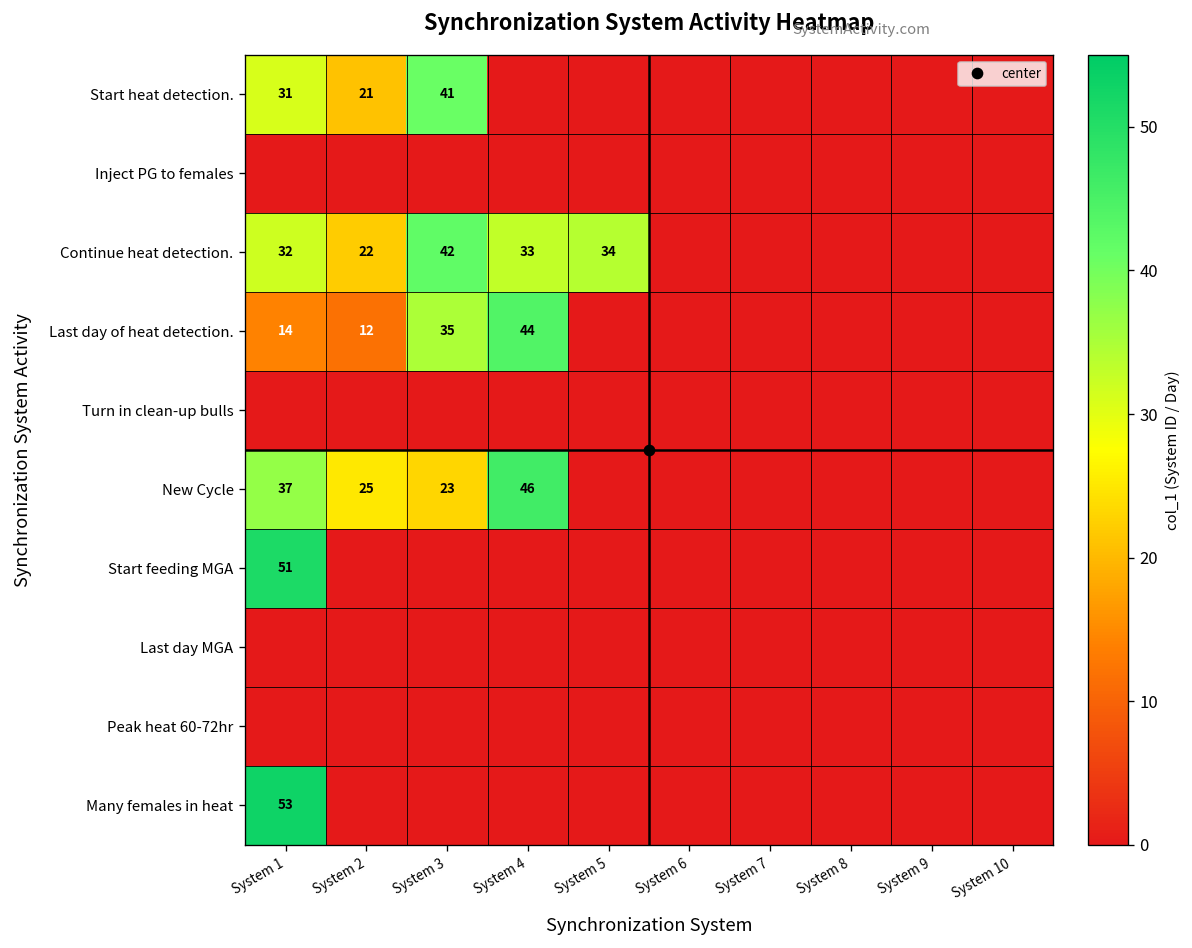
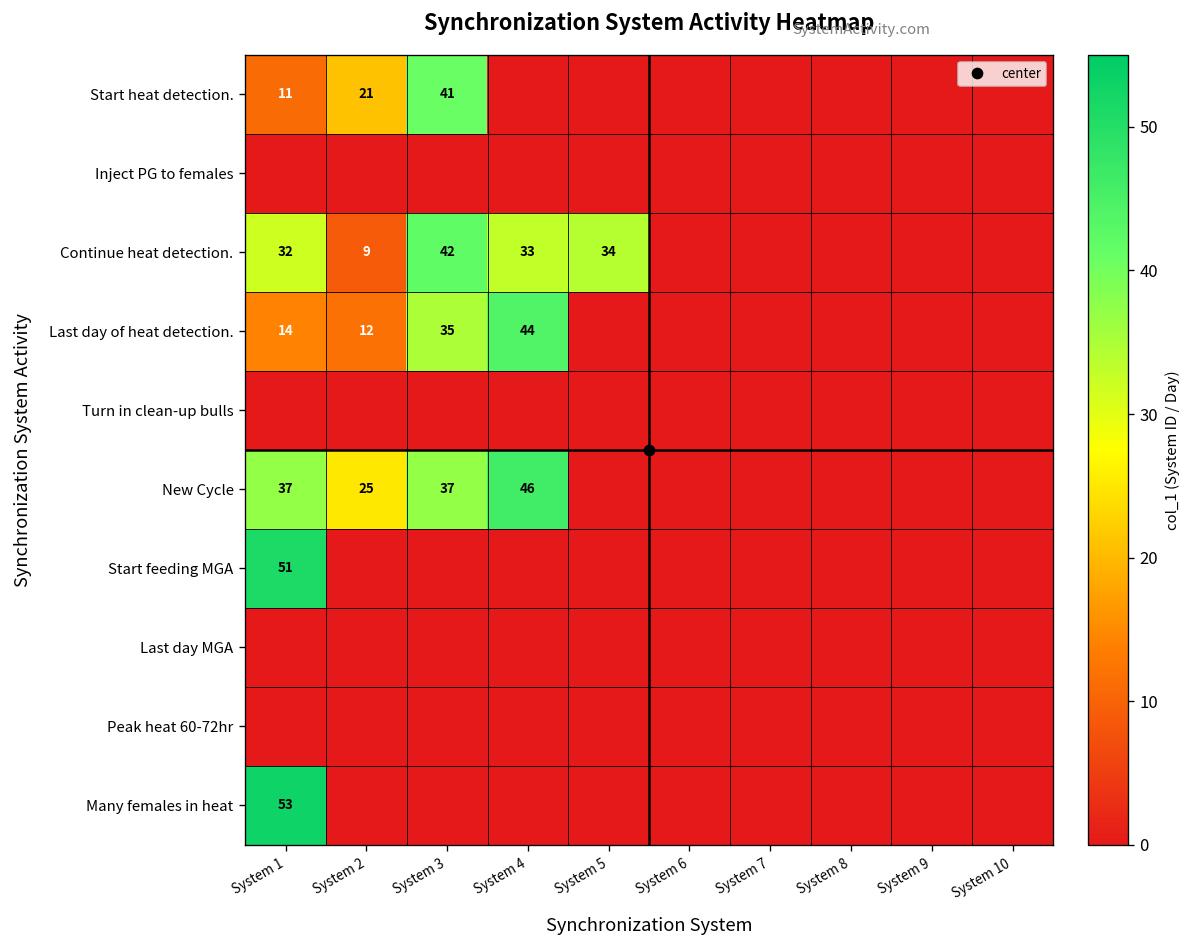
  {
    "Start heat detection.": {
-     "System 1": 31,
+     "System 1": 11,
      "System 2": 21,
      "System 3": 41
    },
    "Continue heat detection.": {
      "System 1": 32,
-     "System 2": 22,
+     "System 2": 9,
      "System 3": 42,
      "System 4": 33,
      "System 5": 34
    },
    "Last day of heat detection.": {
      "System 1": 14,
      "System 2": 12,
      "System 3": 35,
      "System 4": 44
    },
    "New Cycle": {
      "System 1": 37,
      "System 2": 25,
-     "System 3": 23,
+     "System 3": 37,
      "System 4": 46
    },
    "Start feeding MGA": {
      "System 1": 51
    },
    "Many females in heat": {
      "System 1": 53
    }
  }
